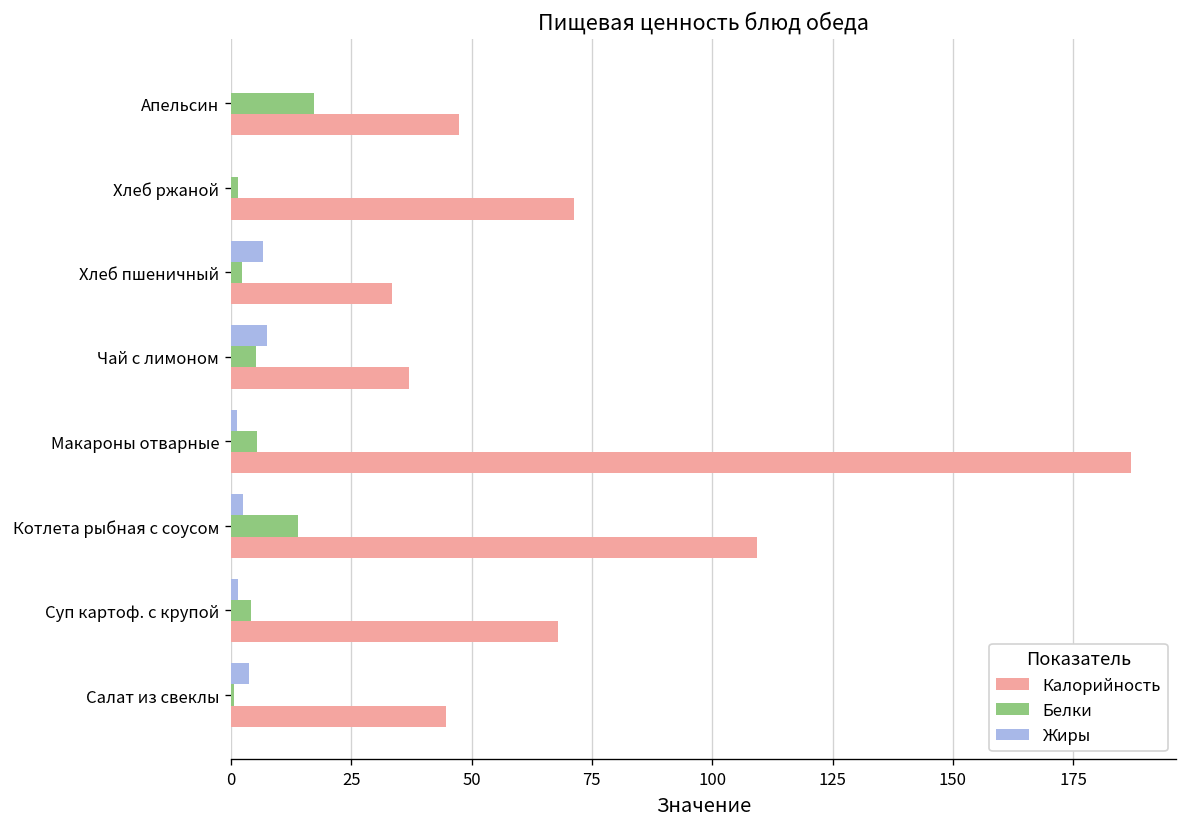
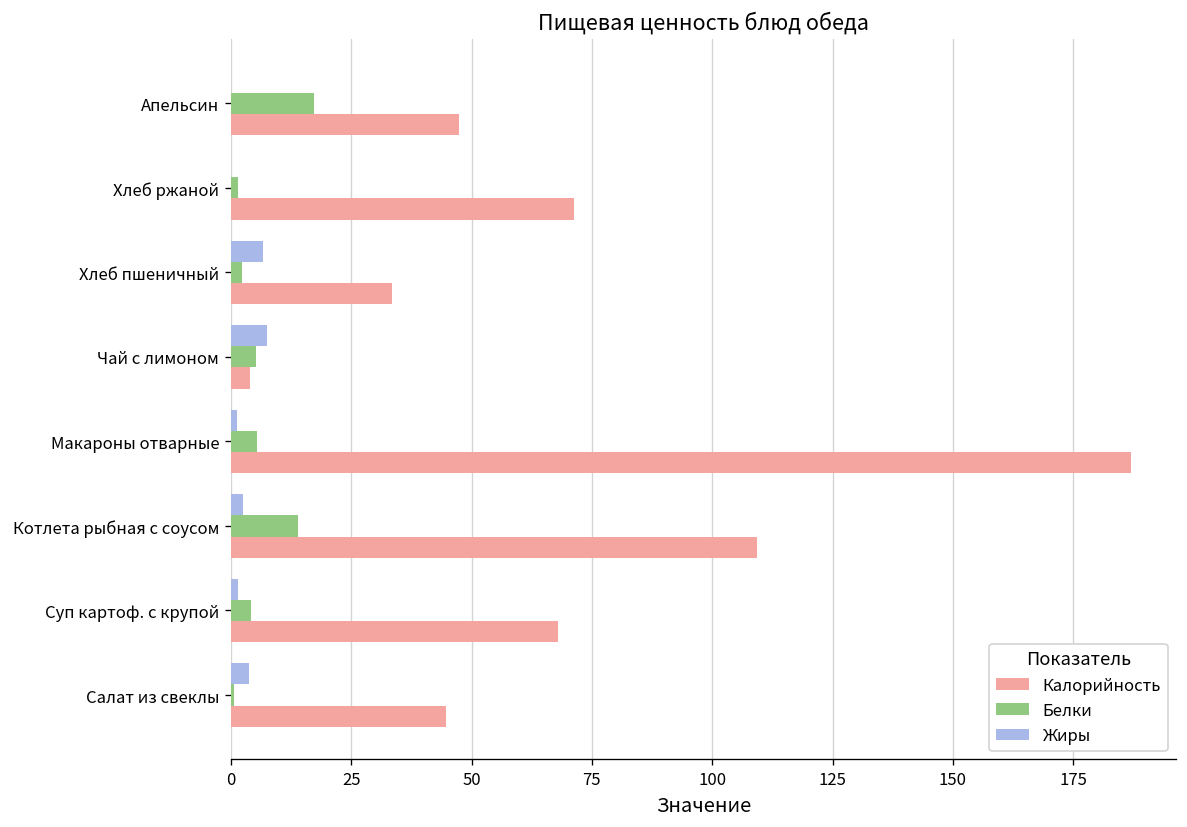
  {
    "Калорийность": {
      "Апельсин": 48,
      "Хлеб ржаной": 71,
      "Хлеб пшеничный": 33,
-     "Чай с лимоном": 37,
+     "Чай с лимоном": 4,
      "Макароны отварные": 187,
      "Котлета рыбная с соусом": 109,
      "Суп картоф. с крупой": 68,
      "Салат из свеклы": 45
    },
    "Белки": {
      "Апельсин": 17,
      "Хлеб ржаной": 2,
      "Хлеб пшеничный": 2,
      "Чай с лимоном": 5,
      "Макароны отварные": 5,
      "Котлета рыбная с соусом": 14,
      "Суп картоф. с крупой": 4,
      "Салат из свеклы": 1
    },
    "Жиры": {
      "Апельсин": 0,
      "Хлеб ржаной": 0,
      "Хлеб пшеничный": 7,
      "Чай с лимоном": 8,
      "Макароны отварные": 1,
      "Котлета рыбная с соусом": 2,
      "Суп картоф. с крупой": 2,
      "Салат из свеклы": 4
    }
  }
